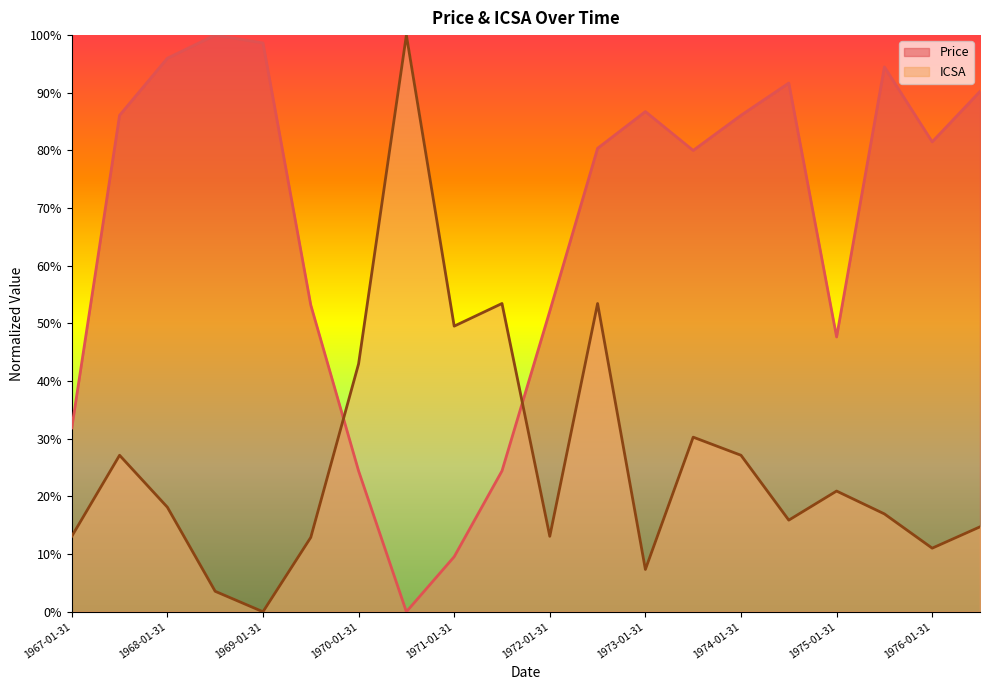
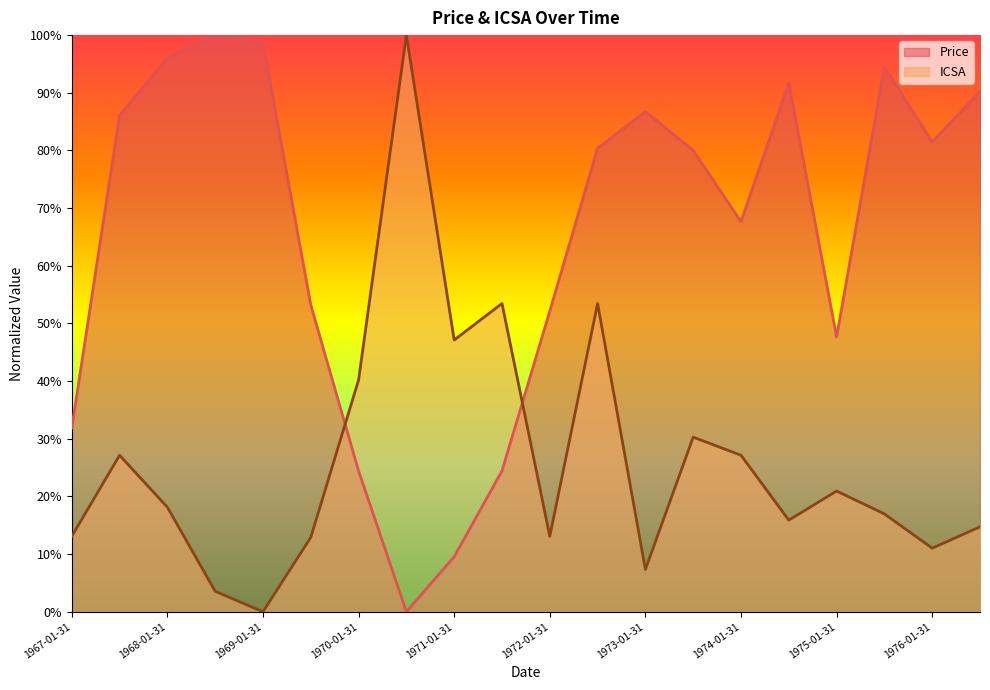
  {
    "Price": {
      "1967-01-31": "32%",
      "1968-01-31": "96%",
      "1969-01-31": "99%",
      "1970-01-31": "24%",
      "1971-01-31": "10%",
      "1972-01-31": "52%",
      "1973-01-31": "87%",
-     "1974-01-31": "86%",
+     "1974-01-31": "68%",
      "1975-01-31": "48%",
      "1976-01-31": "81%"
    },
    "ICSA": {
      "1967-01-31": "13%",
      "1968-01-31": "18%",
      "1969-01-31": "0%",
-     "1970-01-31": "43%",
-     "1971-01-31": "50%",
+     "1970-01-31": "40%",
+     "1971-01-31": "47%",
      "1972-01-31": "13%",
      "1973-01-31": "7%",
      "1974-01-31": "27%",
      "1975-01-31": "21%",
      "1976-01-31": "11%"
    }
  }
